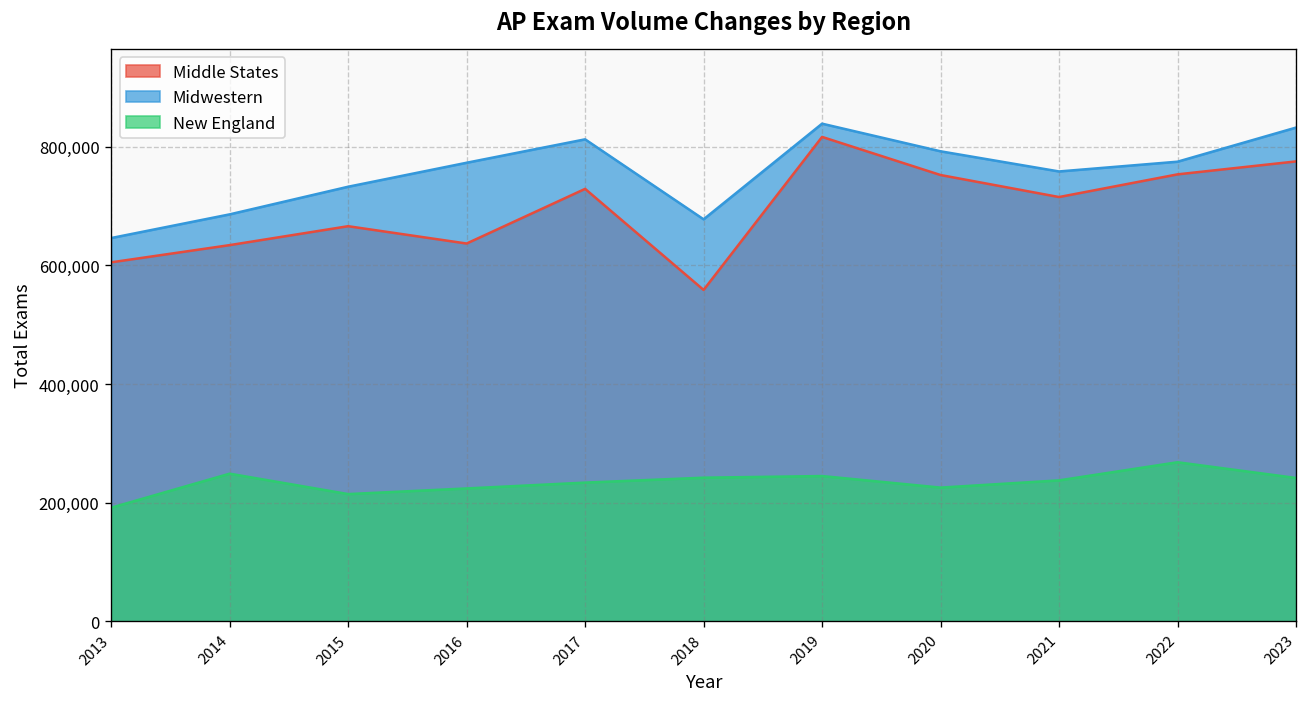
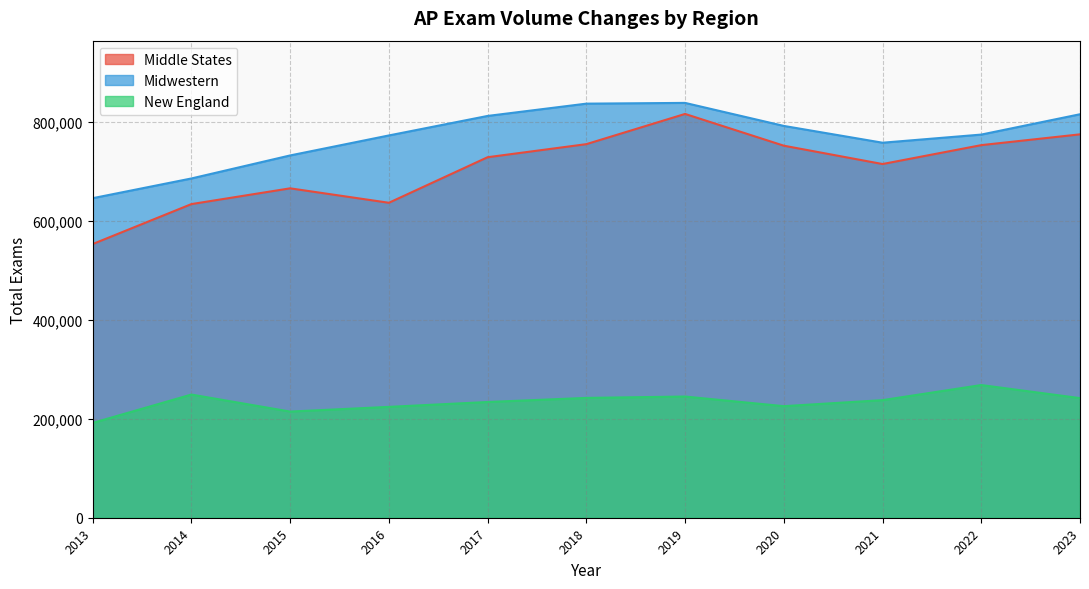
  {
    "Middle States": {
-     "2013": "610,000",
+     "2013": "550,000",
      "2014": "630,000",
      "2015": "670,000",
      "2016": "640,000",
      "2017": "730,000",
-     "2018": "560,000",
+     "2018": "760,000",
      "2019": "820,000",
      "2020": "750,000",
      "2021": "720,000",
      "2022": "750,000",
      "2023": "780,000"
    },
    "Midwestern": {
      "2013": "650,000",
      "2014": "690,000",
      "2015": "730,000",
      "2016": "770,000",
      "2017": "810,000",
-     "2018": "680,000",
+     "2018": "840,000",
      "2019": "840,000",
      "2020": "790,000",
      "2021": "760,000",
      "2022": "770,000",
-     "2023": "830,000"
+     "2023": "820,000"
    },
    "New England": {
      "2013": "190,000",
      "2014": "250,000",
      "2015": "210,000",
      "2016": "220,000",
      "2017": "230,000",
      "2018": "240,000",
      "2019": "250,000",
      "2020": "230,000",
      "2021": "240,000",
      "2022": "270,000",
      "2023": "240,000"
    }
  }
